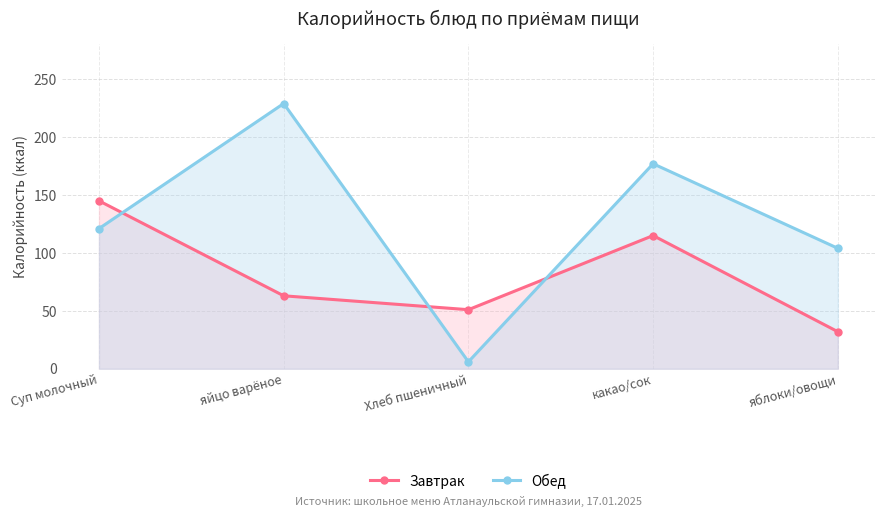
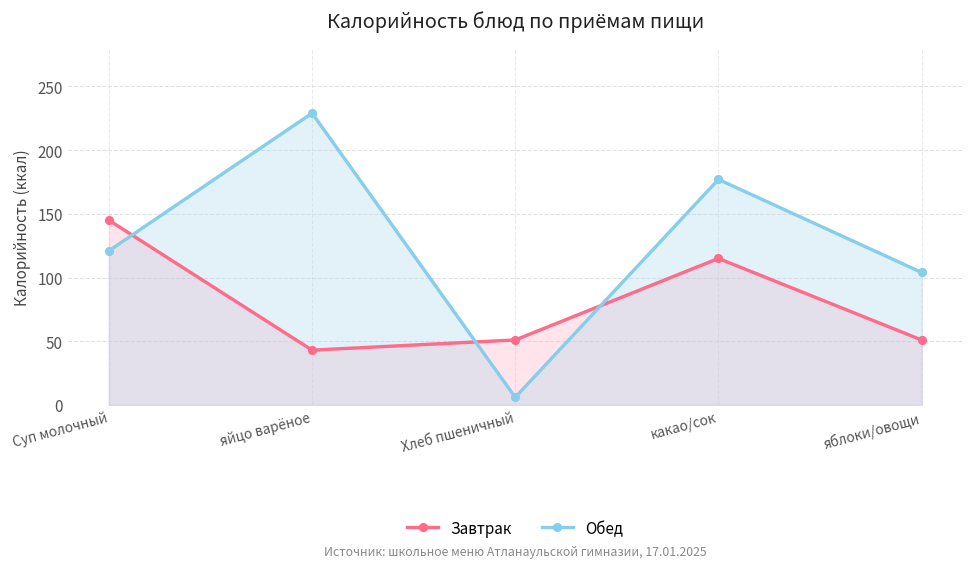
  {
    "Завтрак": {
      "Суп молочный": 145,
-     "яйцо варёное": 63,
+     "яйцо варёное": 43,
      "Хлеб пшеничный": 51,
      "какао/сок": 115,
-     "яблоки/овощи": 32
+     "яблоки/овощи": 51
    },
    "Обед": {
      "Суп молочный": 121,
      "яйцо варёное": 229,
      "Хлеб пшеничный": 6,
      "какао/сок": 177,
      "яблоки/овощи": 104
    }
  }
